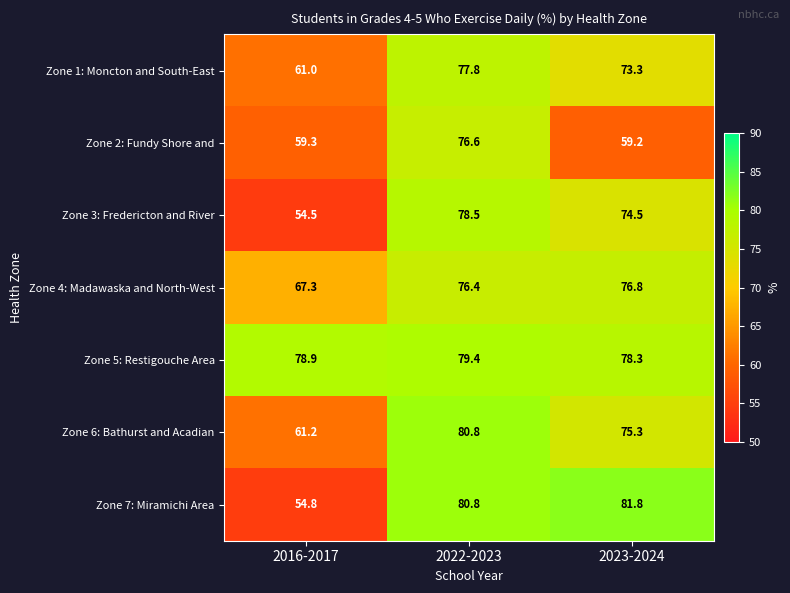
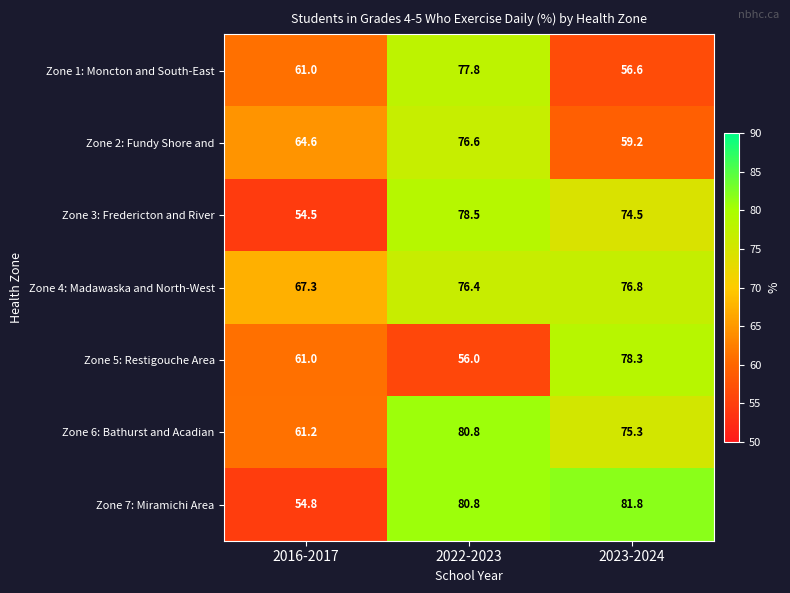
  {
    "Zone 1: Moncton and South-East": {
      "2016-2017": 61.0,
      "2022-2023": 77.8,
-     "2023-2024": 73.3
+     "2023-2024": 56.6
    },
    "Zone 2: Fundy Shore and": {
-     "2016-2017": 59.3,
+     "2016-2017": 64.6,
      "2022-2023": 76.6,
      "2023-2024": 59.2
    },
    "Zone 3: Fredericton and River": {
      "2016-2017": 54.5,
      "2022-2023": 78.5,
      "2023-2024": 74.5
    },
    "Zone 4: Madawaska and North-West": {
      "2016-2017": 67.3,
      "2022-2023": 76.4,
      "2023-2024": 76.8
    },
    "Zone 5: Restigouche Area": {
-     "2016-2017": 78.9,
-     "2022-2023": 79.4,
+     "2016-2017": 61.0,
+     "2022-2023": 56.0,
      "2023-2024": 78.3
    },
    "Zone 6: Bathurst and Acadian": {
      "2016-2017": 61.2,
      "2022-2023": 80.8,
      "2023-2024": 75.3
    },
    "Zone 7: Miramichi Area": {
      "2016-2017": 54.8,
      "2022-2023": 80.8,
      "2023-2024": 81.8
    }
  }
